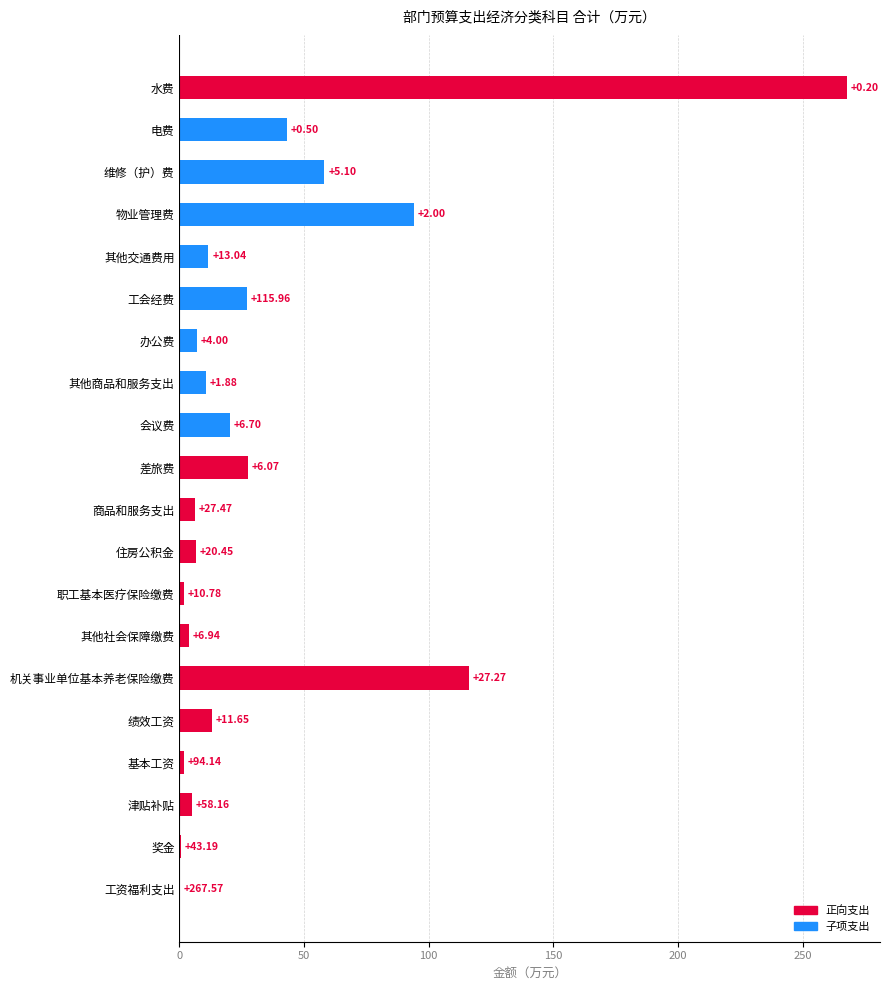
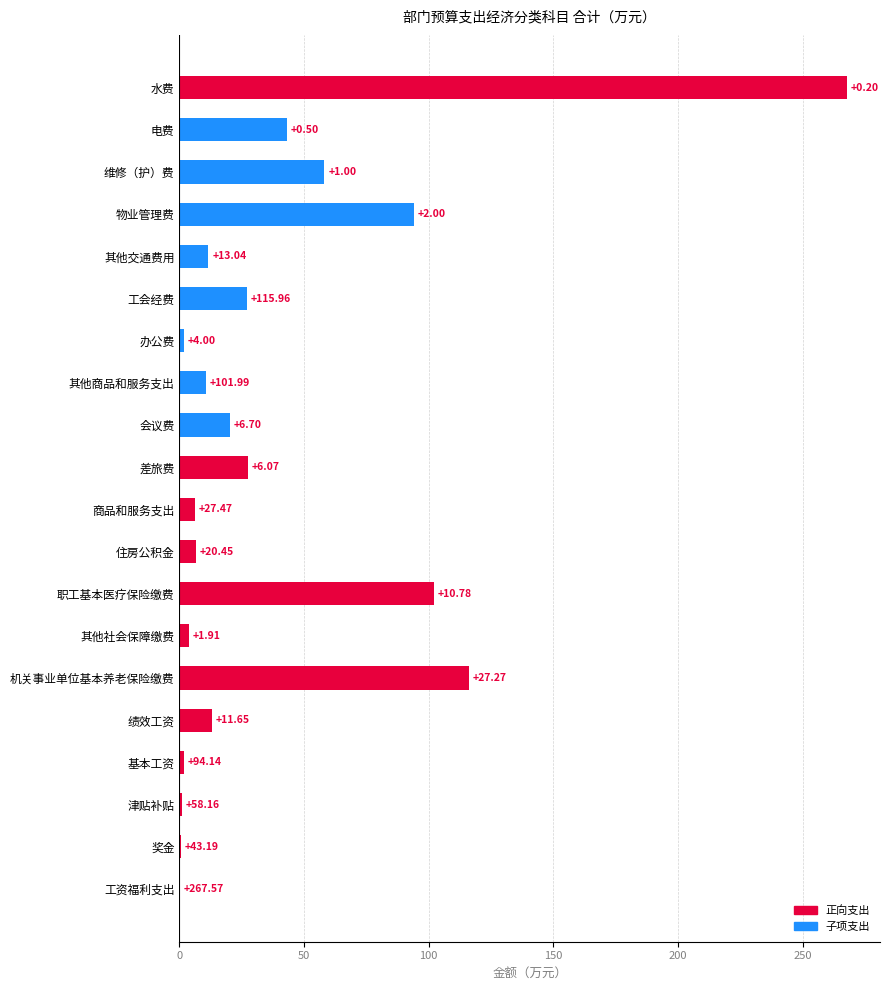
  {
-   "办公费": "+6.94",
-   "职工基本医疗保险缴费": "+1.88",
-   "津贴补贴": "+5.10"
+   "办公费": "+1.91",
+   "职工基本医疗保险缴费": "+101.99",
+   "津贴补贴": "+1.00"
  }
